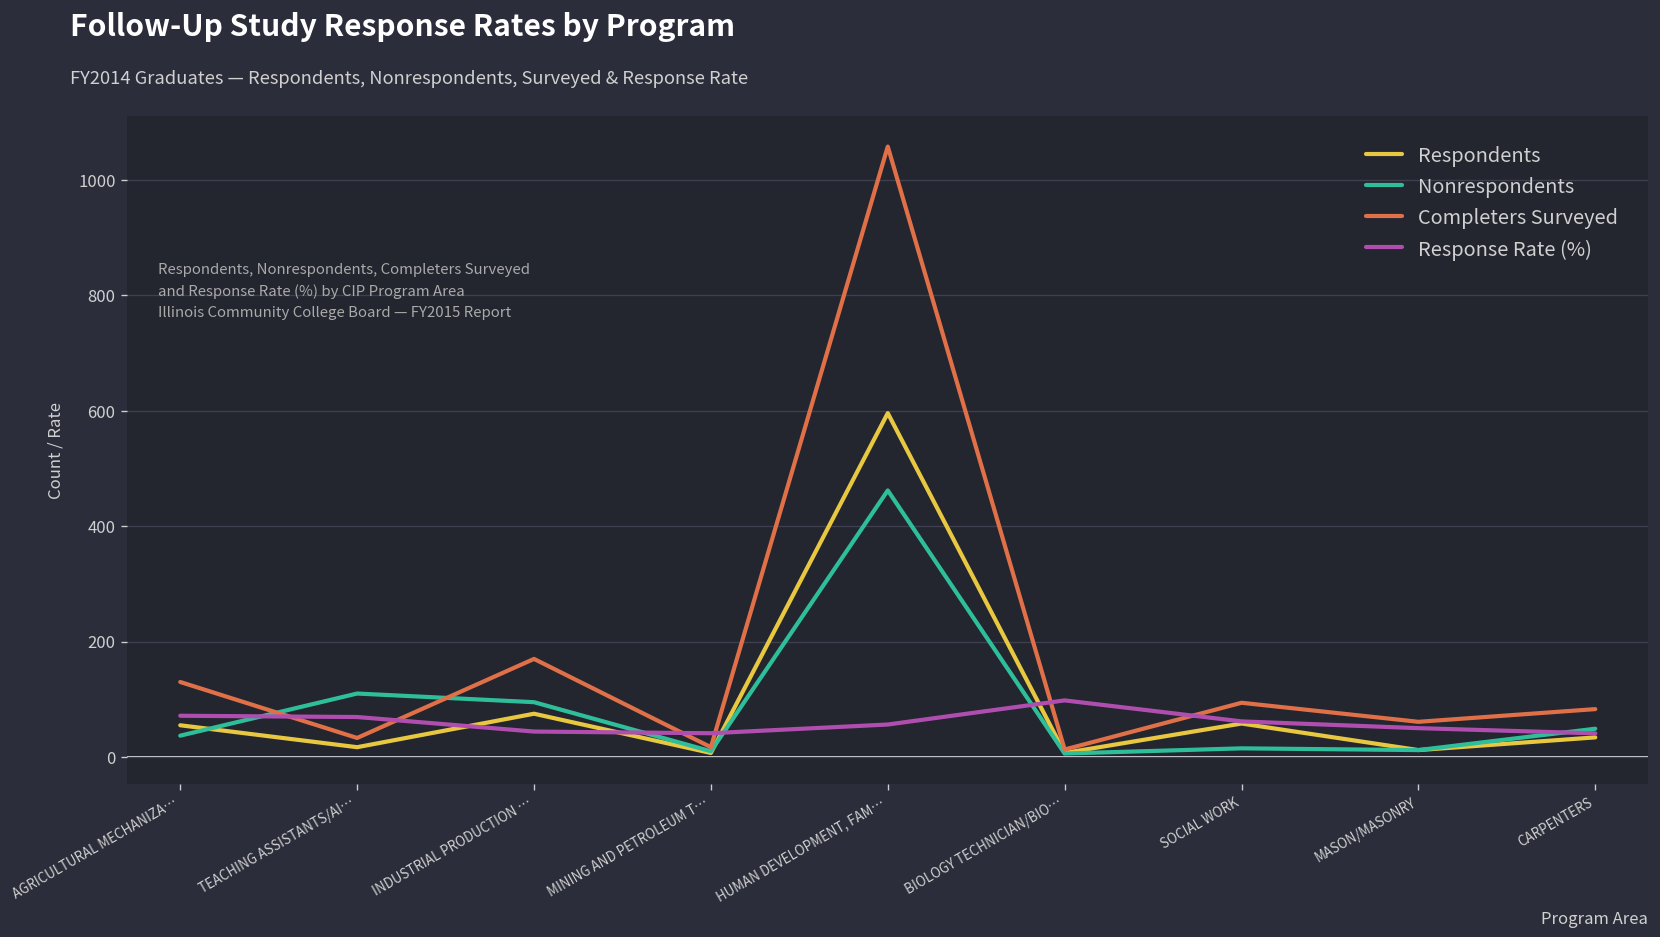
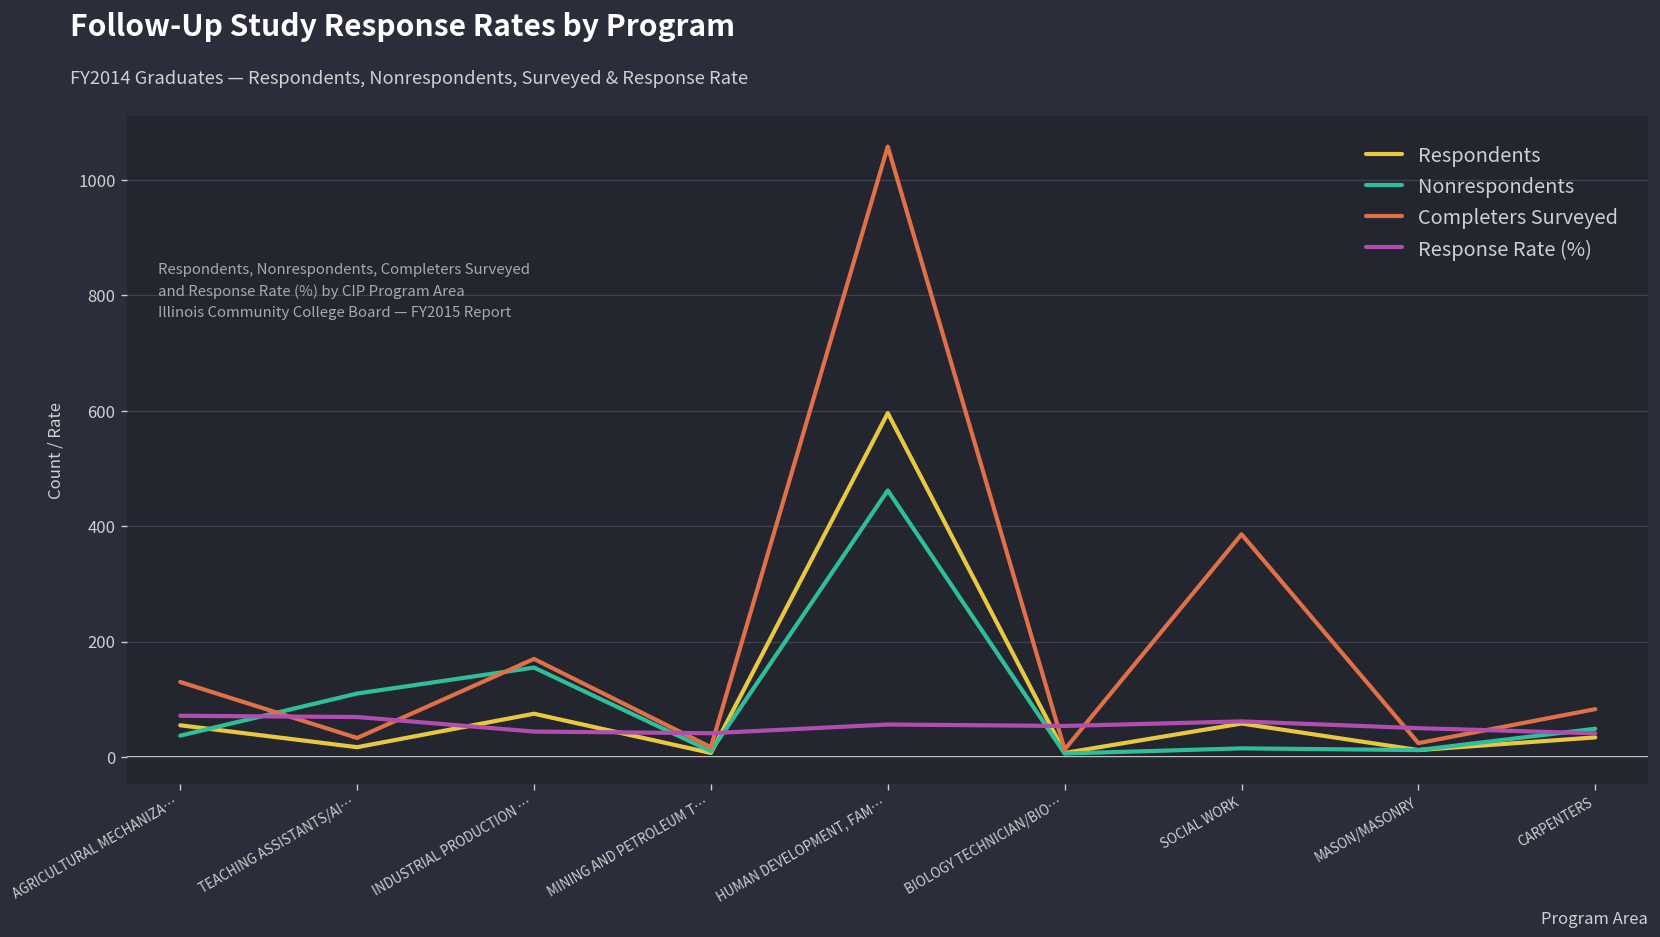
  {
    "Respondents": {
      "AGRICULTURAL MECHANIZA…": 60,
      "TEACHING ASSISTANTS/AI…": 20,
      "INDUSTRIAL PRODUCTION …": 80,
      "HUMAN DEVELOPMENT, FAM…": 600,
      "CARPENTERS": 30
    },
    "Nonrespondents": {
      "AGRICULTURAL MECHANIZA…": 40,
      "TEACHING ASSISTANTS/AI…": 110,
-     "INDUSTRIAL PRODUCTION …": 100,
+     "INDUSTRIAL PRODUCTION …": 160,
      "HUMAN DEVELOPMENT, FAM…": 460,
      "SOCIAL WORK": 20,
      "CARPENTERS": 50
    },
    "Completers Surveyed": {
      "AGRICULTURAL MECHANIZA…": 130,
      "TEACHING ASSISTANTS/AI…": 30,
      "INDUSTRIAL PRODUCTION …": 170,
      "MINING AND PETROLEUM T…": 20,
      "HUMAN DEVELOPMENT, FAM…": 1060,
      "BIOLOGY TECHNICIAN/BIO…": 10,
-     "SOCIAL WORK": 90,
-     "MASON/MASONRY": 60,
+     "SOCIAL WORK": 390,
+     "MASON/MASONRY": 20,
      "CARPENTERS": 80
    },
    "Response Rate (%)": {
      "AGRICULTURAL MECHANIZA…": 70,
      "TEACHING ASSISTANTS/AI…": 70,
      "INDUSTRIAL PRODUCTION …": 40,
      "MINING AND PETROLEUM T…": 40,
      "HUMAN DEVELOPMENT, FAM…": 60,
-     "BIOLOGY TECHNICIAN/BIO…": 100,
+     "BIOLOGY TECHNICIAN/BIO…": 50,
      "MASON/MASONRY": 50,
      "CARPENTERS": 40
    }
  }
